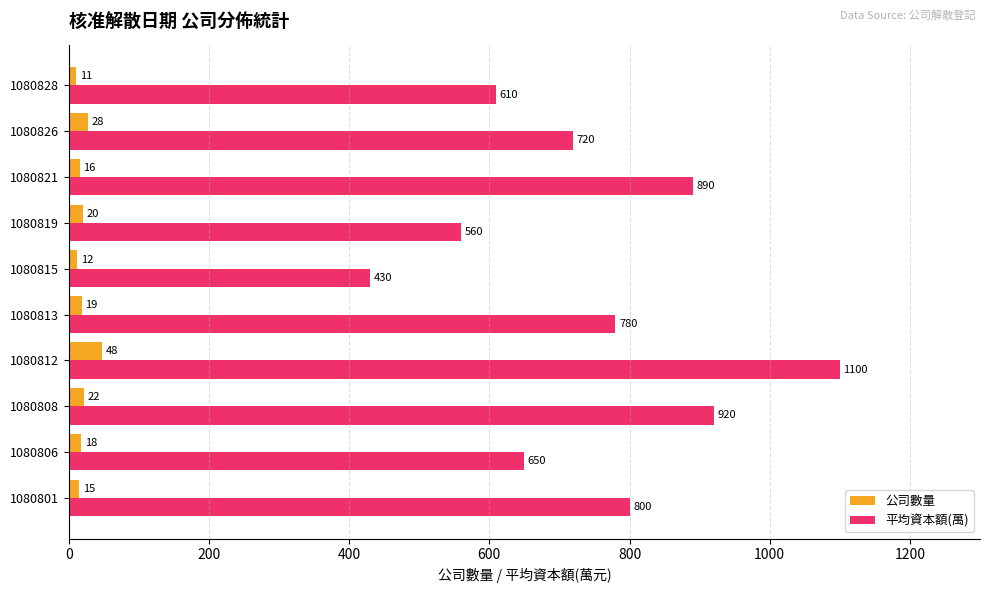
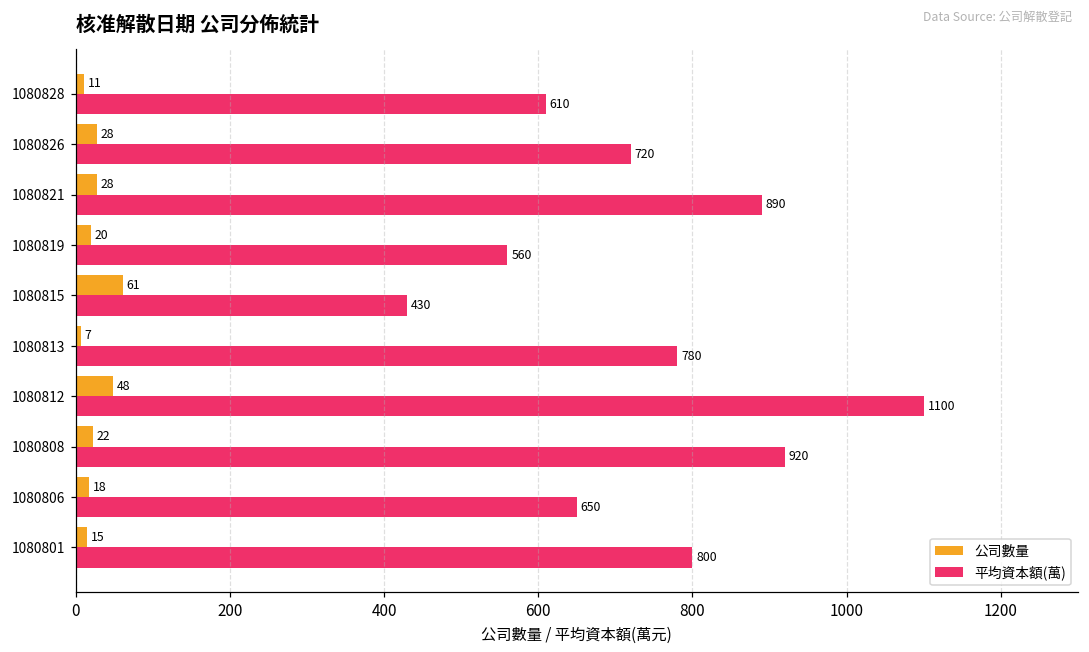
  {
    "公司數量": {
      "1080828": 11,
      "1080826": 28,
-     "1080821": 16,
+     "1080821": 28,
      "1080819": 20,
-     "1080815": 12,
-     "1080813": 19,
+     "1080815": 61,
+     "1080813": 7,
      "1080812": 48,
      "1080808": 22,
      "1080806": 18,
      "1080801": 15
    },
    "平均資本額(萬)": {
      "1080828": 610,
      "1080826": 720,
      "1080821": 890,
      "1080819": 560,
      "1080815": 430,
      "1080813": 780,
      "1080812": 1100,
      "1080808": 920,
      "1080806": 650,
      "1080801": 800
    }
  }
